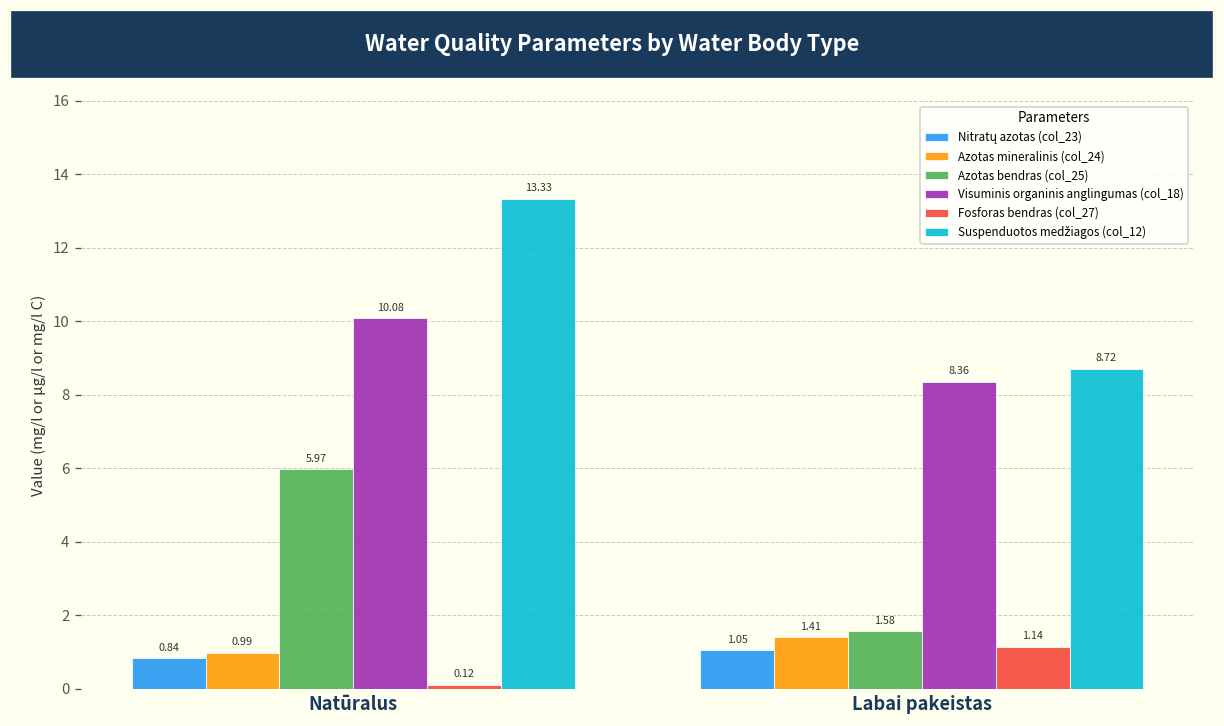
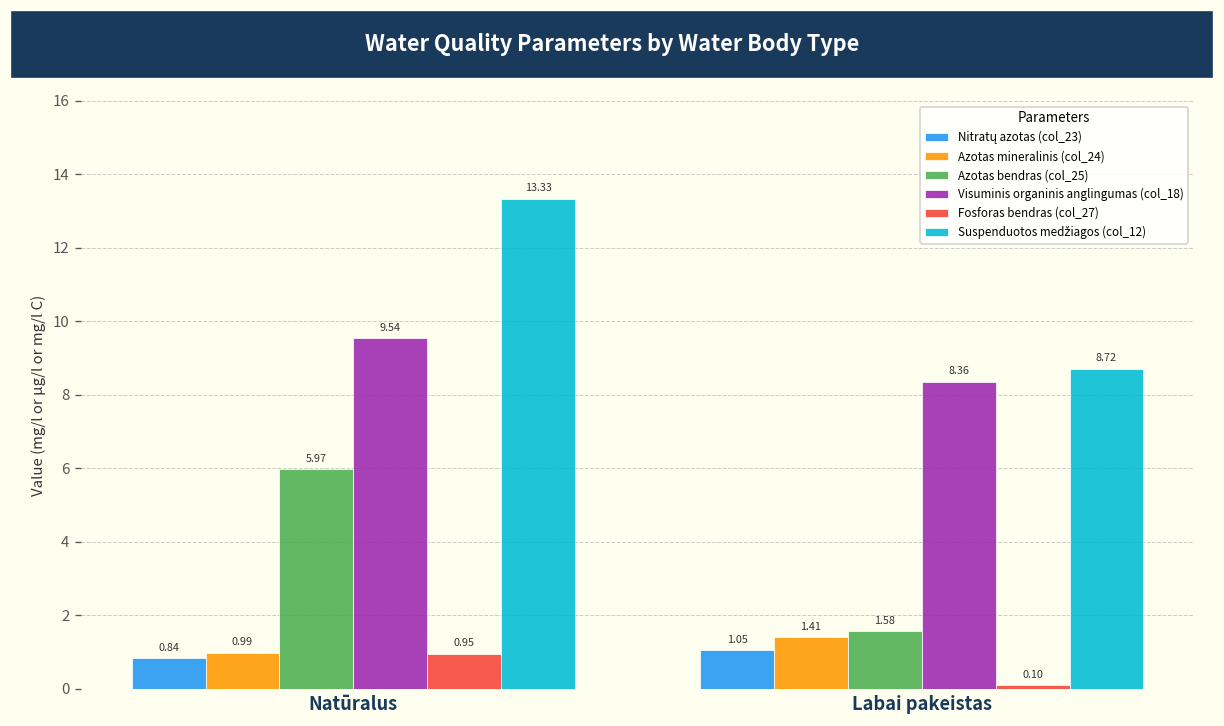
  {
    "Azotas mineralinis (col_24)": {
      "Natūralus": 0.99,
      "Labai pakeistas": 1.41
    },
    "Azotas bendras (col_25)": {
      "Natūralus": 5.97,
      "Labai pakeistas": 1.58
    },
    "Visuminis organinis anglingumas (col_18)": {
-     "Natūralus": 10.08,
+     "Natūralus": 9.54,
      "Labai pakeistas": 8.36
    },
    "Fosforas bendras (col_27)": {
-     "Natūralus": 0.12,
-     "Labai pakeistas": 1.14
+     "Natūralus": 0.95,
+     "Labai pakeistas": 0.10
    }
  }
